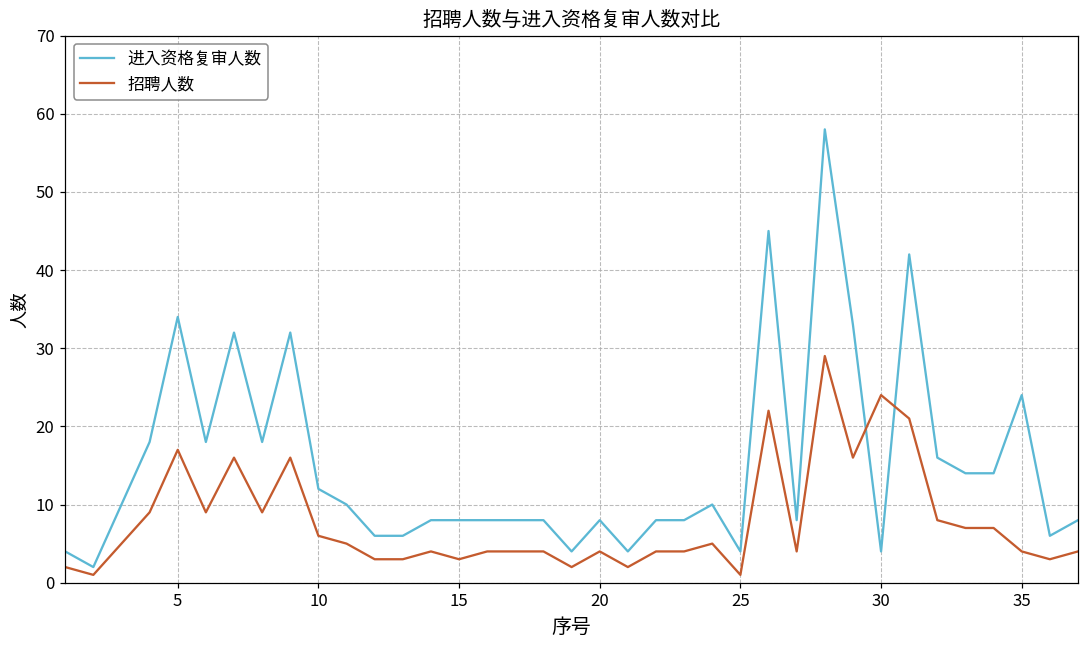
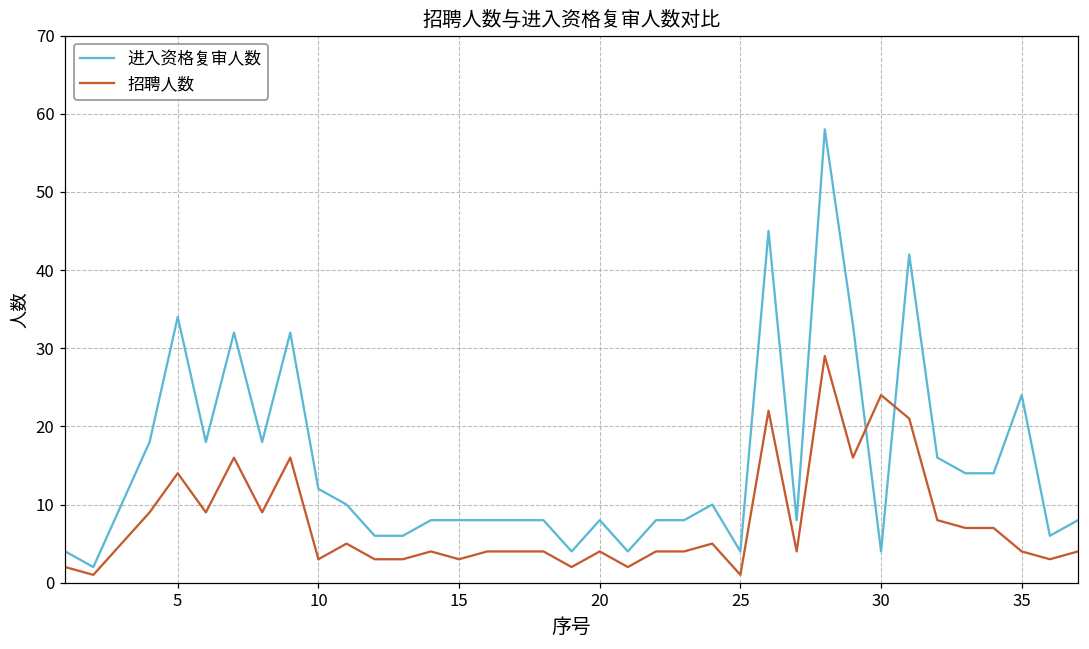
  {
    "进入资格复审人数": {
      "5": 34,
      "10": 12,
      "15": 8,
      "20": 8,
      "25": 4,
      "30": 4,
      "35": 24
    },
    "招聘人数": {
-     "5": 17,
-     "10": 6,
+     "5": 14,
+     "10": 3,
      "15": 3,
      "20": 4,
      "25": 1,
      "30": 24,
      "35": 4
    }
  }
